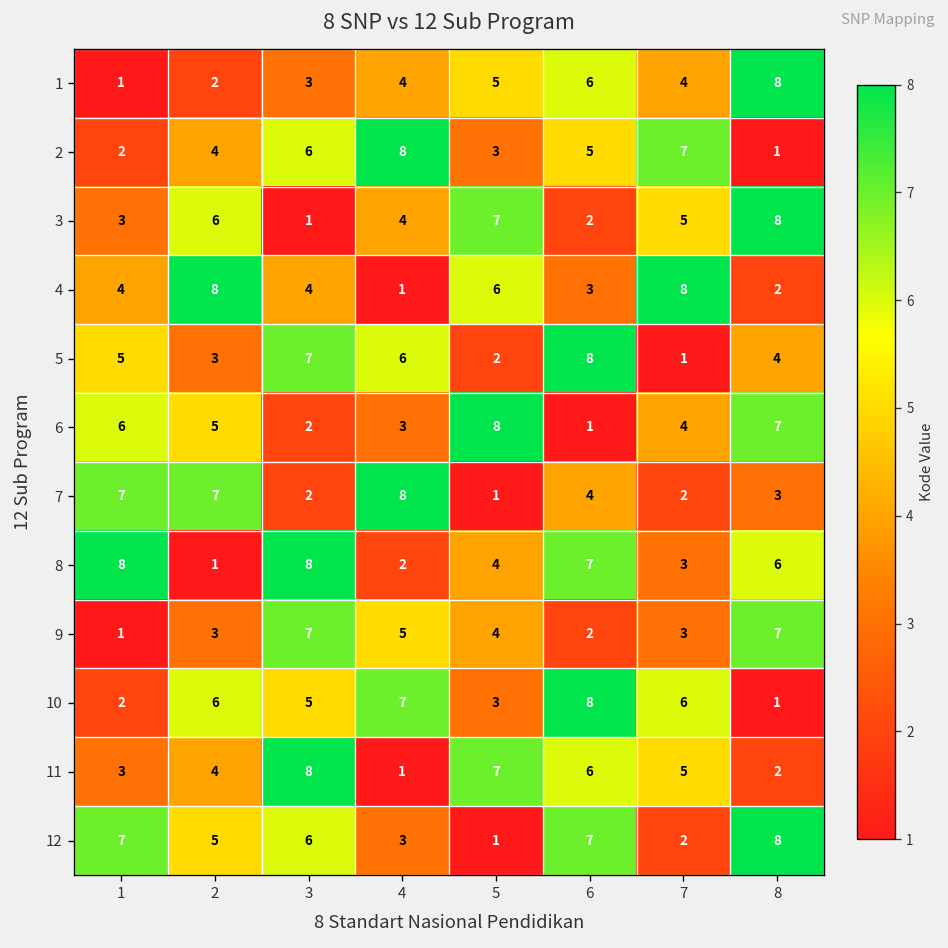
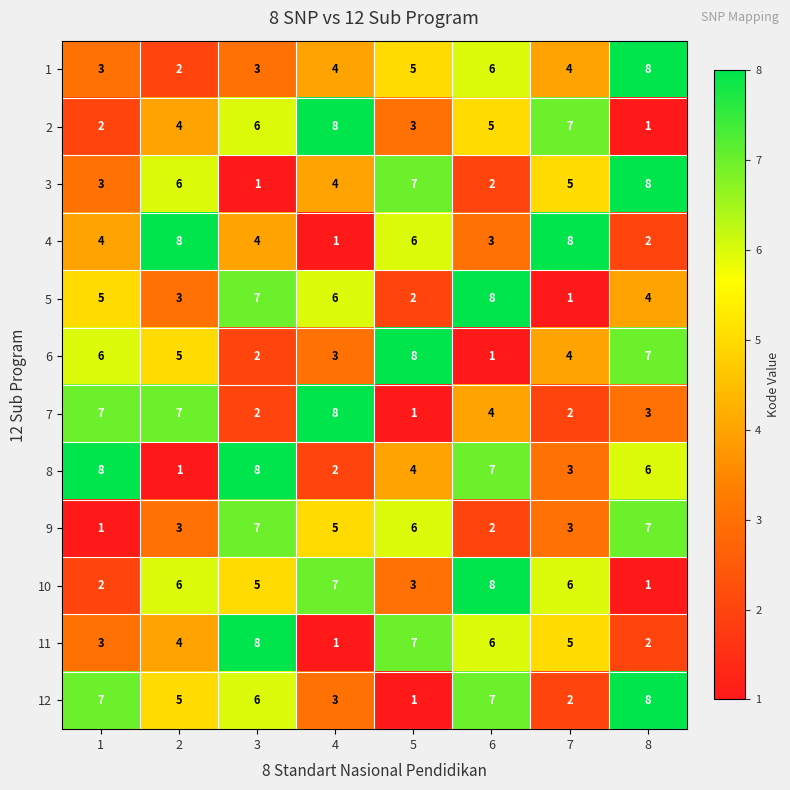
  {
    "1": {
-     "1": 1,
+     "1": 3,
      "2": 2,
      "3": 3,
      "4": 4,
      "5": 5,
      "6": 6,
      "7": 4,
      "8": 8
    },
    "2": {
      "1": 2,
      "2": 4,
      "3": 6,
      "4": 8,
      "5": 3,
      "6": 5,
      "7": 7,
      "8": 1
    },
    "3": {
      "1": 3,
      "2": 6,
      "3": 1,
      "4": 4,
      "5": 7,
      "6": 2,
      "7": 5,
      "8": 8
    },
    "4": {
      "1": 4,
      "2": 8,
      "3": 4,
      "4": 1,
      "5": 6,
      "6": 3,
      "7": 8,
      "8": 2
    },
    "5": {
      "1": 5,
      "2": 3,
      "3": 7,
      "4": 6,
      "5": 2,
      "6": 8,
      "7": 1,
      "8": 4
    },
    "6": {
      "1": 6,
      "2": 5,
      "3": 2,
      "4": 3,
      "5": 8,
      "6": 1,
      "7": 4,
      "8": 7
    },
    "7": {
      "1": 7,
      "2": 7,
      "3": 2,
      "4": 8,
      "5": 1,
      "6": 4,
      "7": 2,
      "8": 3
    },
    "8": {
      "1": 8,
      "2": 1,
      "3": 8,
      "4": 2,
      "5": 4,
      "6": 7,
      "7": 3,
      "8": 6
    },
    "9": {
      "1": 1,
      "2": 3,
      "3": 7,
      "4": 5,
-     "5": 4,
+     "5": 6,
      "6": 2,
      "7": 3,
      "8": 7
    },
    "10": {
      "1": 2,
      "2": 6,
      "3": 5,
      "4": 7,
      "5": 3,
      "6": 8,
      "7": 6,
      "8": 1
    },
    "11": {
      "1": 3,
      "2": 4,
      "3": 8,
      "4": 1,
      "5": 7,
      "6": 6,
      "7": 5,
      "8": 2
    },
    "12": {
      "1": 7,
      "2": 5,
      "3": 6,
      "4": 3,
      "5": 1,
      "6": 7,
      "7": 2,
      "8": 8
    }
  }
